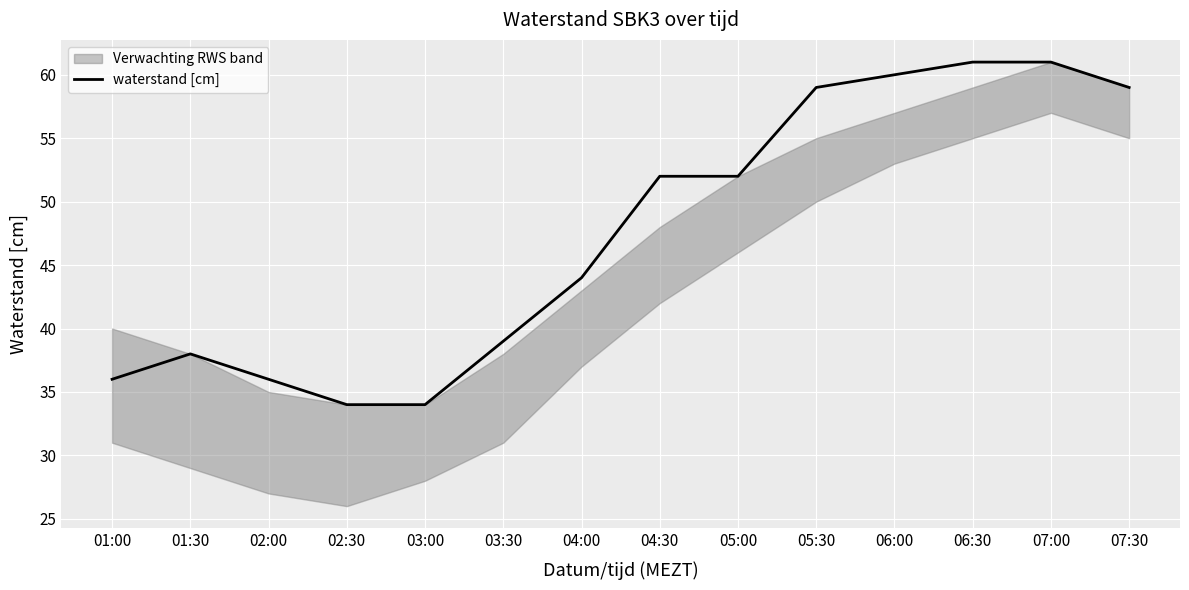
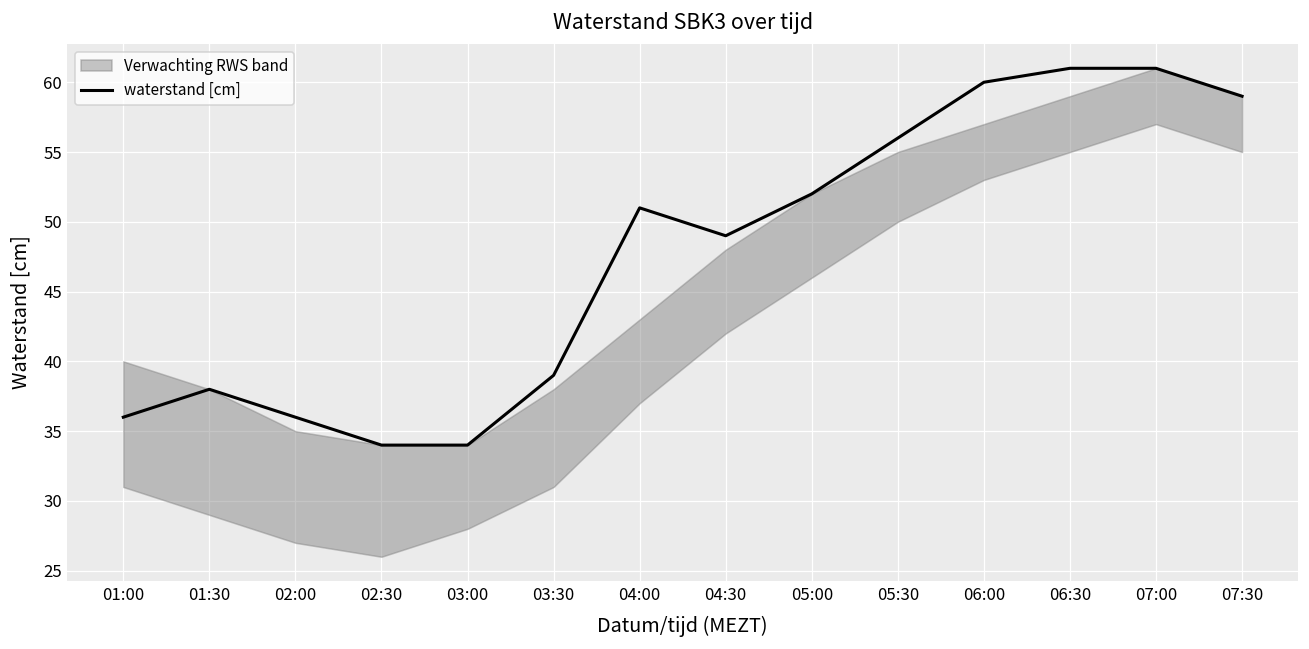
  {
    "waterstand [cm]": {
      "01:00": 36,
      "02:00": 36,
      "03:30": 39,
-     "04:00": 44,
-     "04:30": 52,
-     "05:30": 59,
+     "04:00": 51,
+     "04:30": 49,
+     "05:30": 56,
      "06:00": 60,
      "06:30": 61
    }
  }
